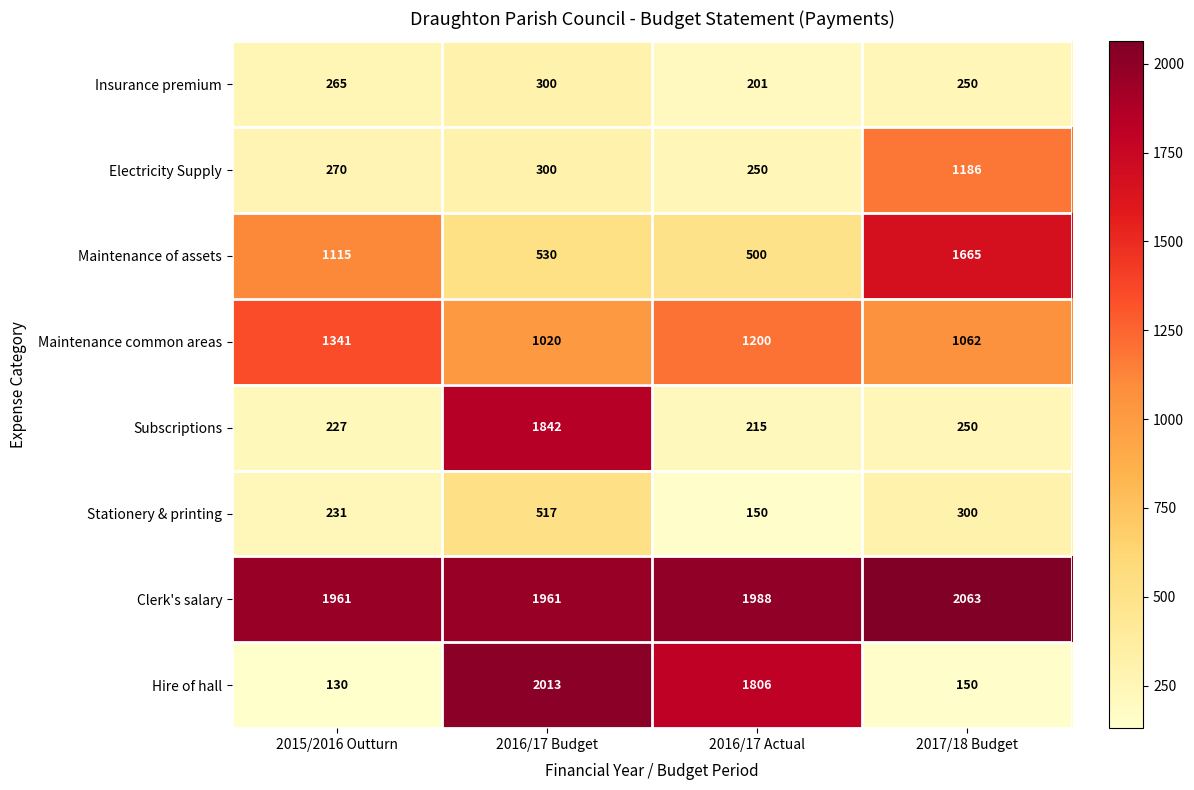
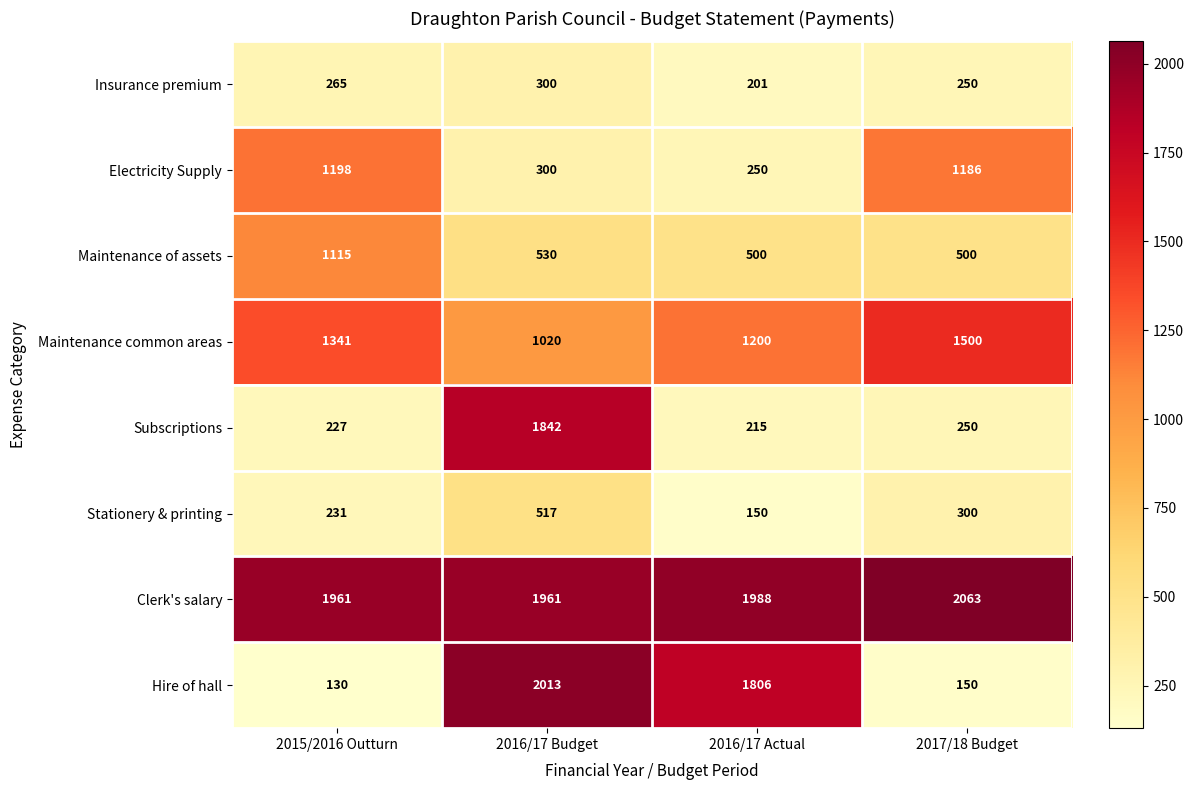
  {
    "Insurance premium": {
      "2015/2016 Outturn": 265,
      "2016/17 Budget": 300,
      "2016/17 Actual": 201,
      "2017/18 Budget": 250
    },
    "Electricity Supply": {
-     "2015/2016 Outturn": 270,
+     "2015/2016 Outturn": 1198,
      "2016/17 Budget": 300,
      "2016/17 Actual": 250,
      "2017/18 Budget": 1186
    },
    "Maintenance of assets": {
      "2015/2016 Outturn": 1115,
      "2016/17 Budget": 530,
      "2016/17 Actual": 500,
-     "2017/18 Budget": 1665
+     "2017/18 Budget": 500
    },
    "Maintenance common areas": {
      "2015/2016 Outturn": 1341,
      "2016/17 Budget": 1020,
      "2016/17 Actual": 1200,
-     "2017/18 Budget": 1062
+     "2017/18 Budget": 1500
    },
    "Subscriptions": {
      "2015/2016 Outturn": 227,
      "2016/17 Budget": 1842,
      "2016/17 Actual": 215,
      "2017/18 Budget": 250
    },
    "Stationery & printing": {
      "2015/2016 Outturn": 231,
      "2016/17 Budget": 517,
      "2016/17 Actual": 150,
      "2017/18 Budget": 300
    },
    "Clerk's salary": {
      "2015/2016 Outturn": 1961,
      "2016/17 Budget": 1961,
      "2016/17 Actual": 1988,
      "2017/18 Budget": 2063
    },
    "Hire of hall": {
      "2015/2016 Outturn": 130,
      "2016/17 Budget": 2013,
      "2016/17 Actual": 1806,
      "2017/18 Budget": 150
    }
  }
